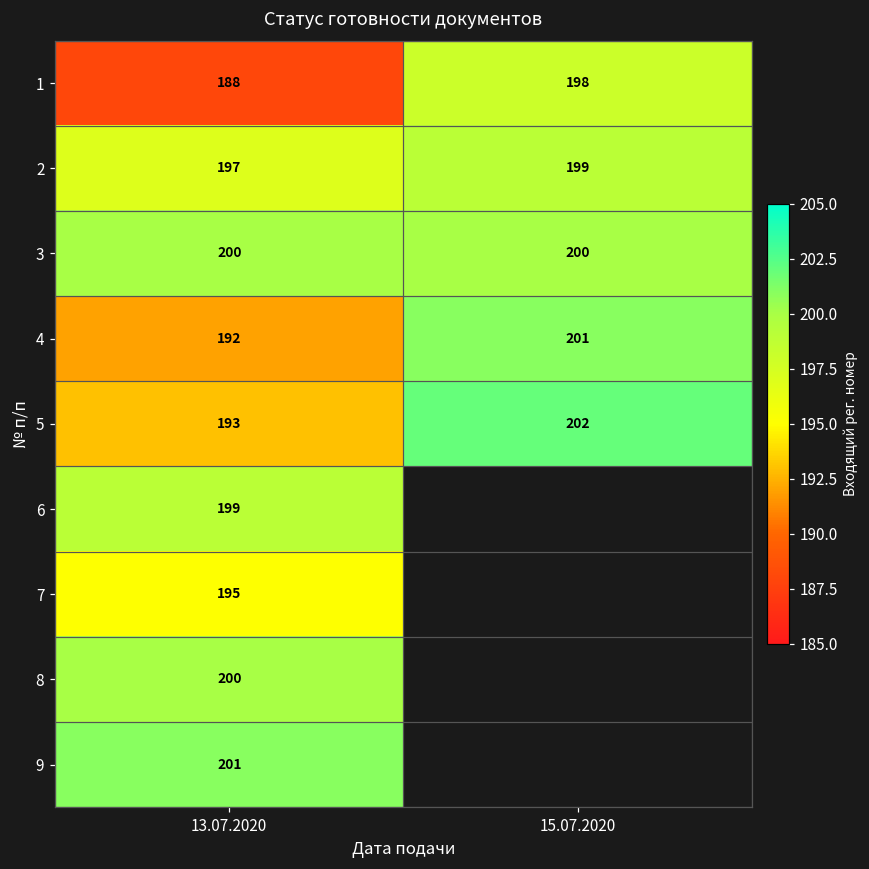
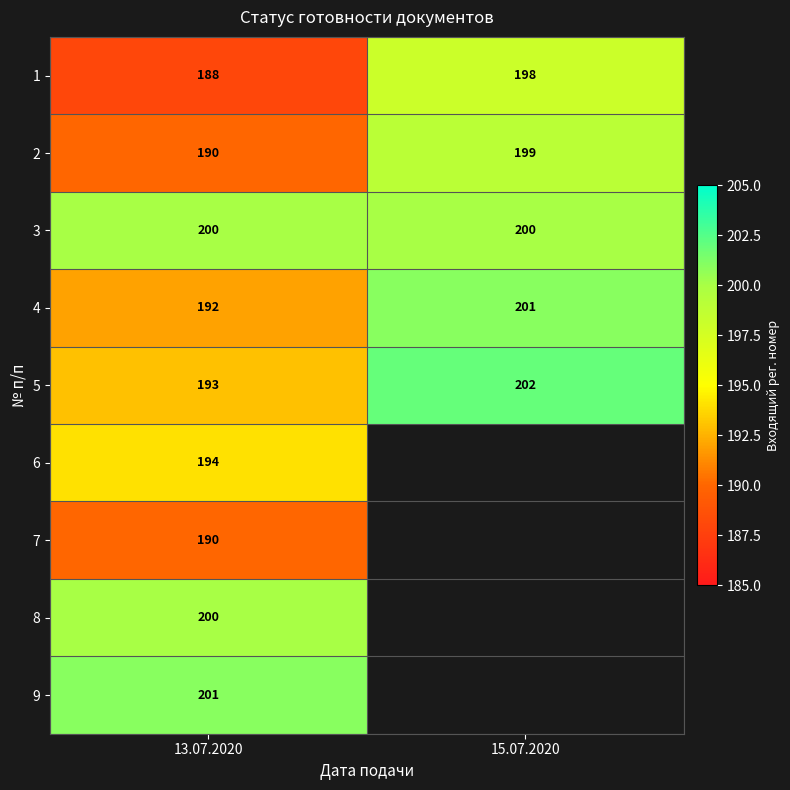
  {
    "1": {
      "13.07.2020": 188,
      "15.07.2020": 198
    },
    "2": {
-     "13.07.2020": 197,
+     "13.07.2020": 190,
      "15.07.2020": 199
    },
    "3": {
      "13.07.2020": 200,
      "15.07.2020": 200
    },
    "4": {
      "13.07.2020": 192,
      "15.07.2020": 201
    },
    "5": {
      "13.07.2020": 193,
      "15.07.2020": 202
    },
    "6": {
-     "13.07.2020": 199
+     "13.07.2020": 194
    },
    "7": {
-     "13.07.2020": 195
+     "13.07.2020": 190
    },
    "8": {
      "13.07.2020": 200
    },
    "9": {
      "13.07.2020": 201
    }
  }
